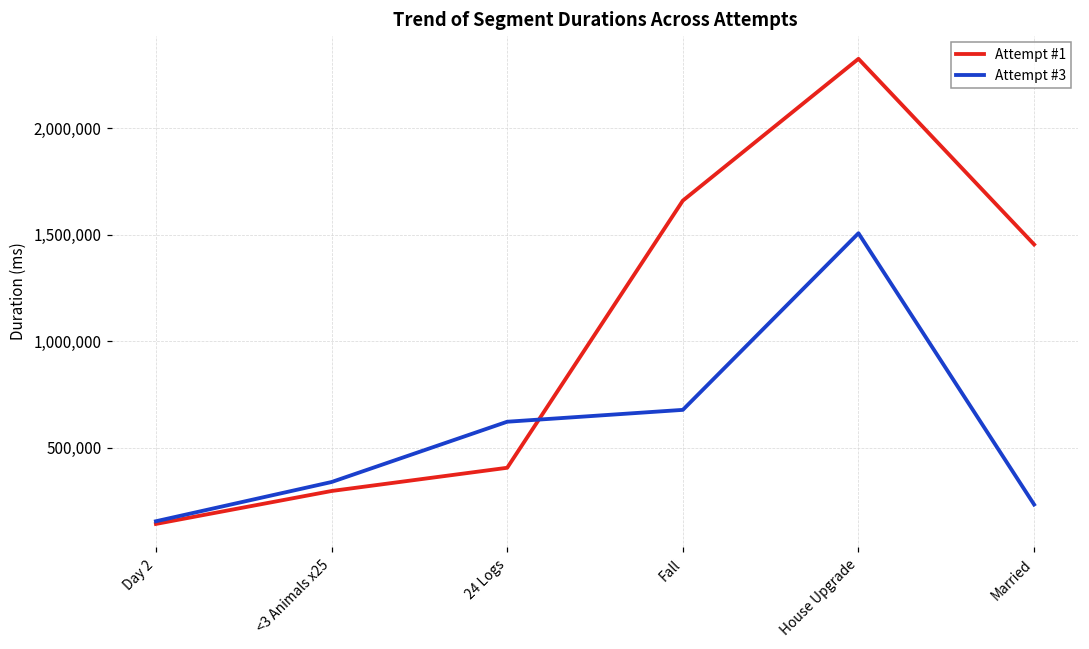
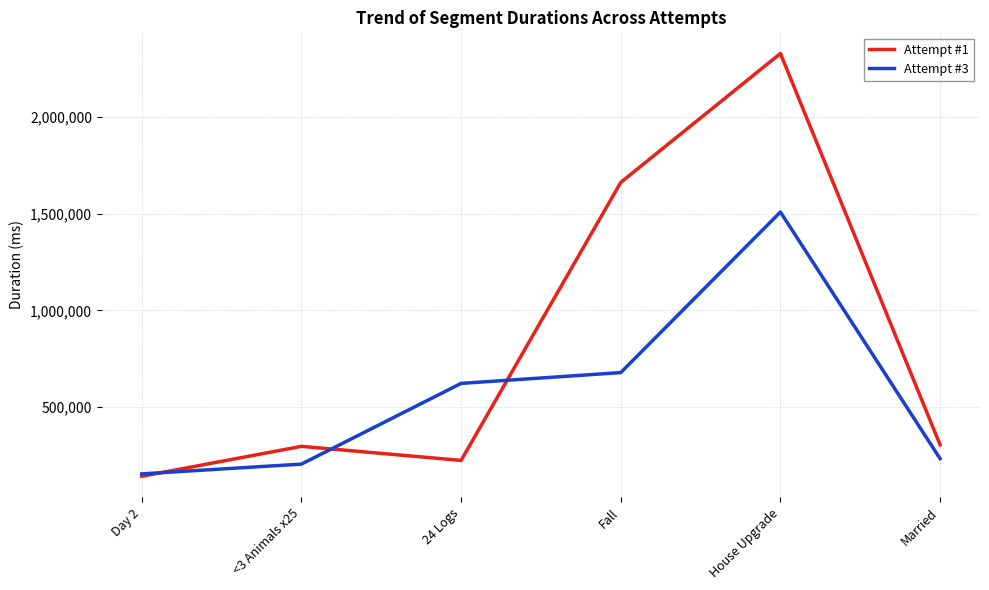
  {
    "Attempt #1": {
      "<3 Animals x25": "300,000",
-     "24 Logs": "410,000",
+     "24 Logs": "220,000",
      "Fall": "1,660,000",
      "House Upgrade": "2,330,000",
-     "Married": "1,460,000"
+     "Married": "300,000"
    },
    "Attempt #3": {
-     "<3 Animals x25": "340,000",
+     "<3 Animals x25": "210,000",
      "24 Logs": "620,000",
      "Fall": "680,000",
      "House Upgrade": "1,510,000",
      "Married": "230,000"
    }
  }
